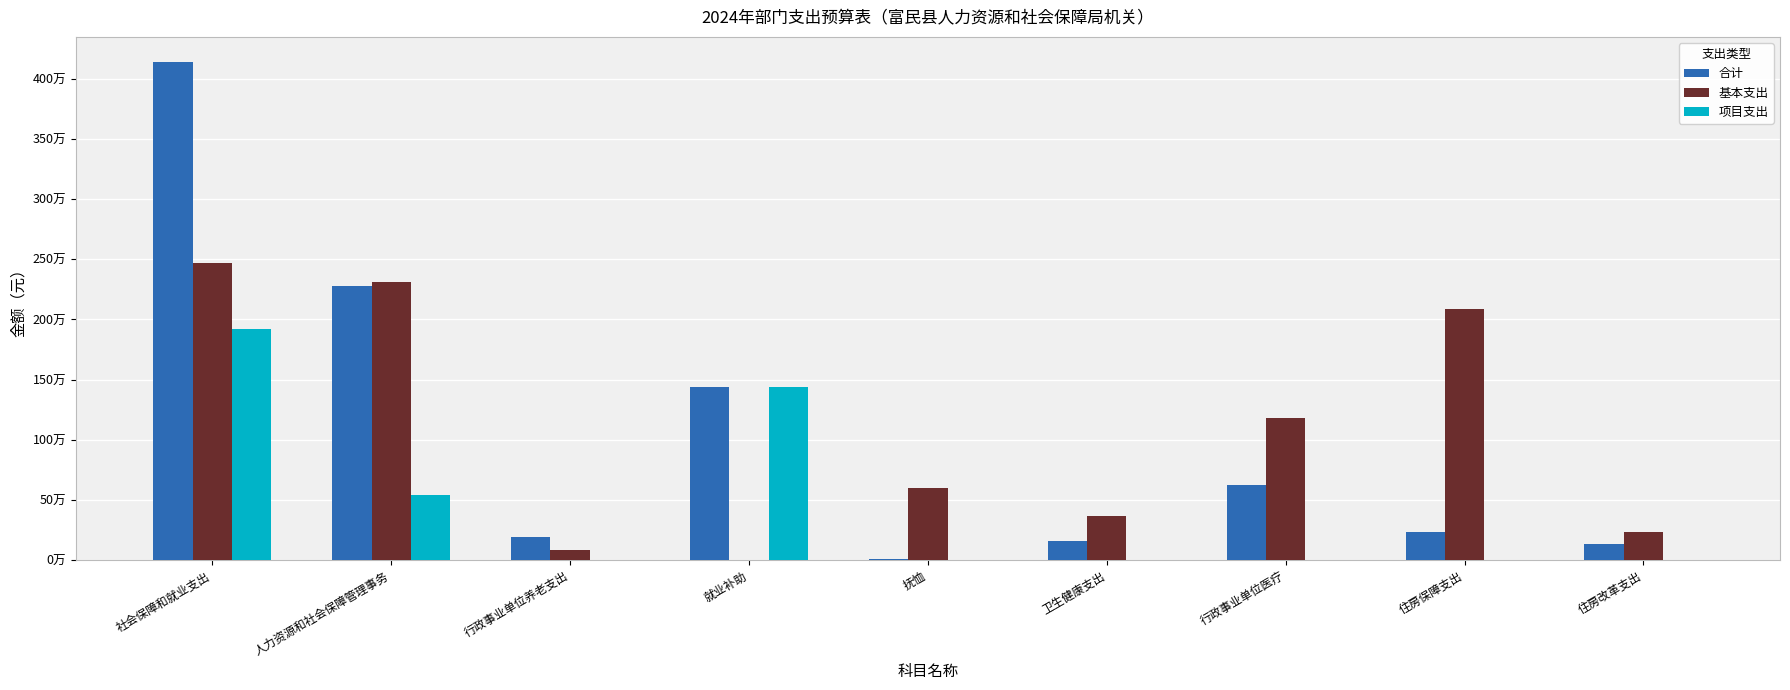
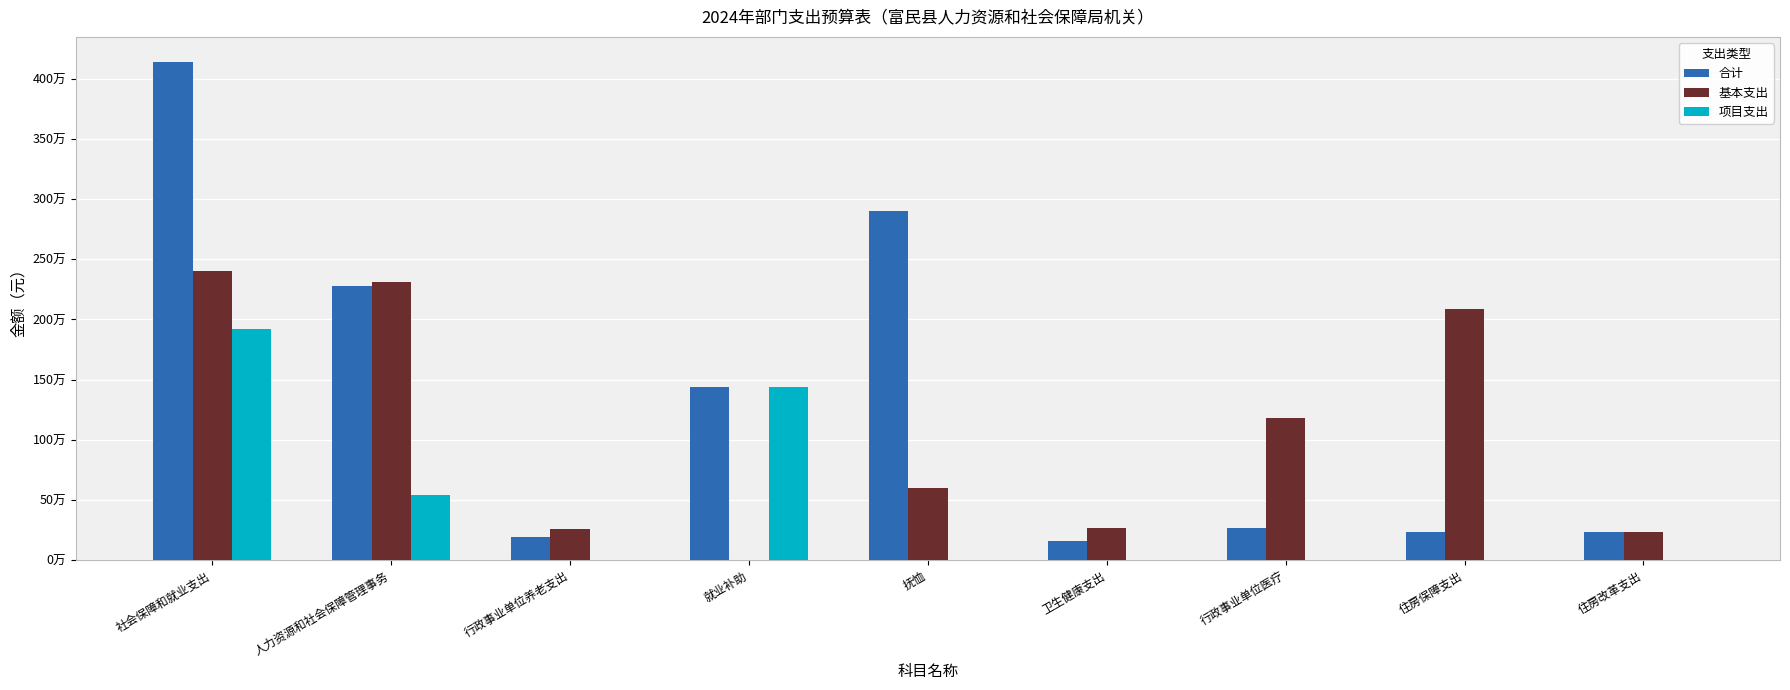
  {
    "合计": {
      "社会保障和就业支出": "414万",
      "人力资源和社会保障管理事务": "228万",
      "行政事业单位养老支出": "19万",
      "就业补助": "144万",
-     "抚恤": "1万",
+     "抚恤": "290万",
      "卫生健康支出": "16万",
-     "行政事业单位医疗": "63万",
+     "行政事业单位医疗": "27万",
      "住房保障支出": "23万",
-     "住房改革支出": "13万"
+     "住房改革支出": "23万"
    },
    "基本支出": {
-     "社会保障和就业支出": "247万",
+     "社会保障和就业支出": "240万",
      "人力资源和社会保障管理事务": "231万",
-     "行政事业单位养老支出": "8万",
+     "行政事业单位养老支出": "26万",
      "就业补助": "0万",
      "抚恤": "60万",
-     "卫生健康支出": "37万",
+     "卫生健康支出": "27万",
      "行政事业单位医疗": "118万",
      "住房保障支出": "209万",
      "住房改革支出": "23万"
    },
    "项目支出": {
      "社会保障和就业支出": "192万",
      "人力资源和社会保障管理事务": "54万",
      "行政事业单位养老支出": "0万",
      "就业补助": "144万",
      "抚恤": "0万",
      "卫生健康支出": "0万",
      "行政事业单位医疗": "0万",
      "住房保障支出": "0万",
      "住房改革支出": "0万"
    }
  }
